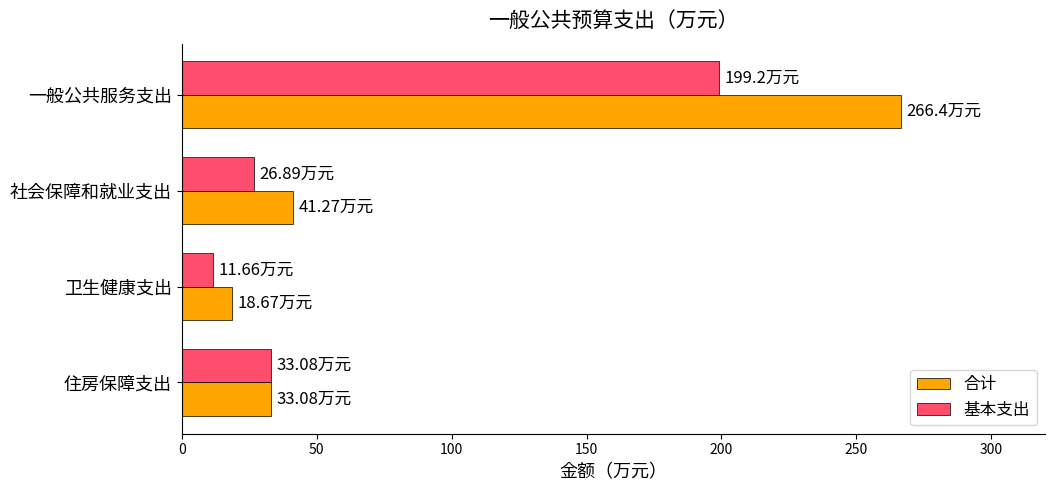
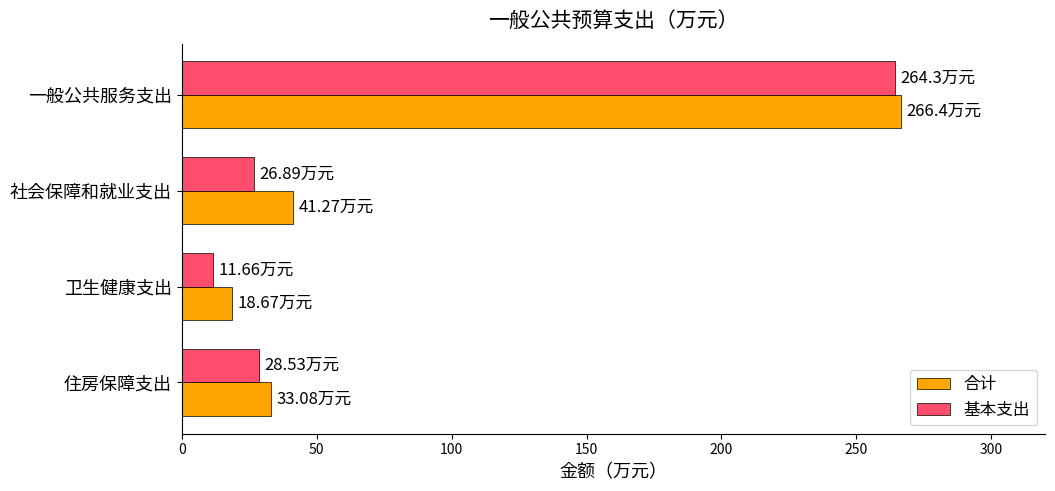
  {
    "合计": {
      "一般公共服务支出": 266.4,
      "社会保障和就业支出": 41.27,
      "卫生健康支出": 18.67,
      "住房保障支出": 33.08
    },
    "基本支出": {
-     "一般公共服务支出": 199.2,
+     "一般公共服务支出": 264.3,
      "社会保障和就业支出": 26.89,
      "卫生健康支出": 11.66,
-     "住房保障支出": 33.08
+     "住房保障支出": 28.53
    }
  }
